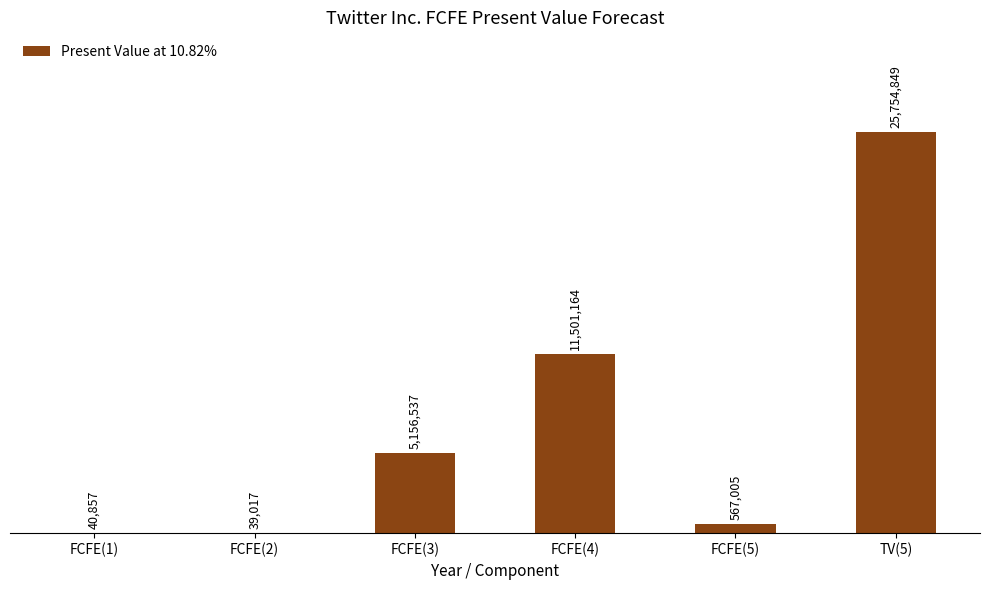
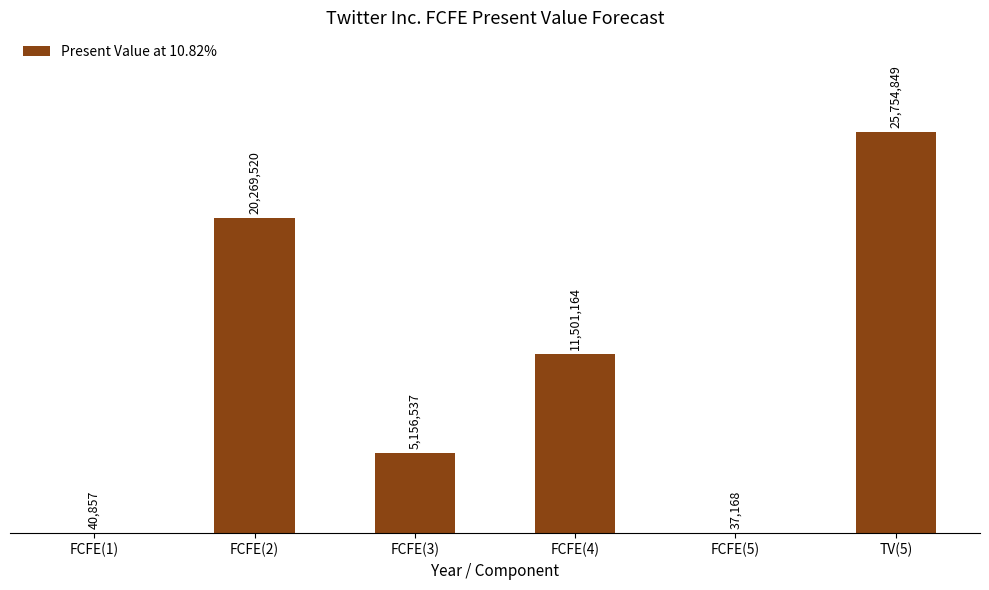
  {
    "FCFE(1)": "40,857",
-   "FCFE(2)": "39,017",
+   "FCFE(2)": "20,269,520",
    "FCFE(3)": "5,156,537",
    "FCFE(4)": "11,501,164",
-   "FCFE(5)": "567,005",
+   "FCFE(5)": "37,168",
    "TV(5)": "25,754,849"
  }
